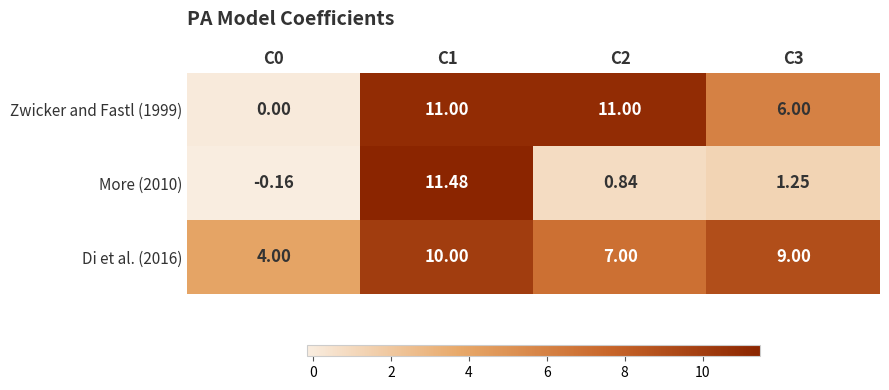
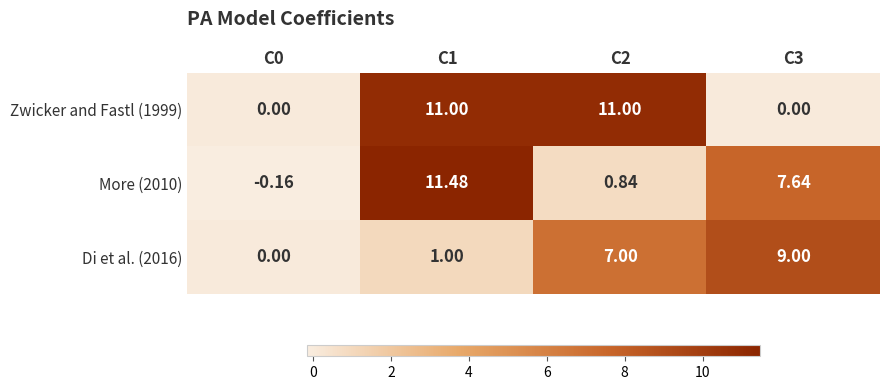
  {
    "Zwicker and Fastl (1999)": {
      "C0": 0.00,
      "C1": 11.00,
      "C2": 11.00,
-     "C3": 6.00
+     "C3": 0.00
    },
    "More (2010)": {
      "C0": -0.16,
      "C1": 11.48,
      "C2": 0.84,
-     "C3": 1.25
+     "C3": 7.64
    },
    "Di et al. (2016)": {
-     "C0": 4.00,
-     "C1": 10.00,
+     "C0": 0.00,
+     "C1": 1.00,
      "C2": 7.00,
      "C3": 9.00
    }
  }
